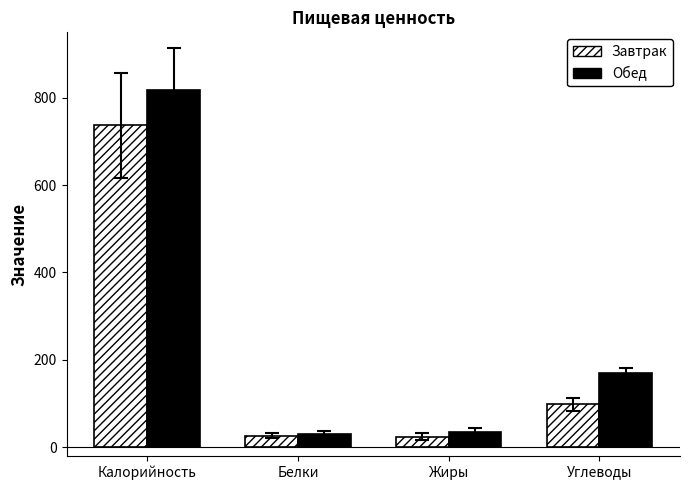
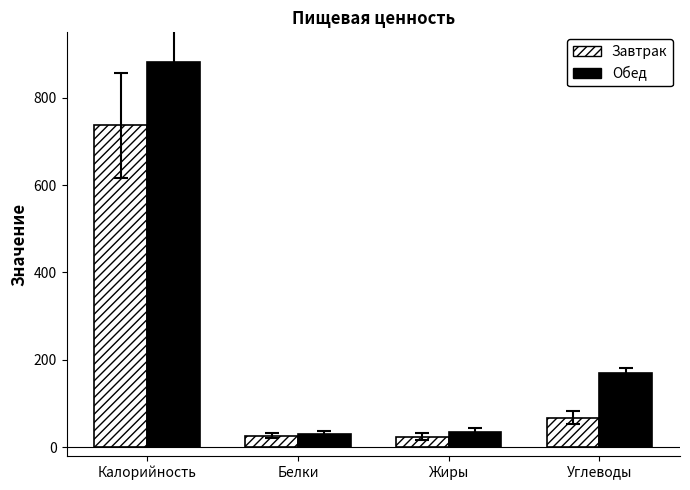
  {
    "Завтрак": {
      "Калорийность": 740,
      "Белки": 30,
      "Жиры": 20,
-     "Углеводы": 100
+     "Углеводы": 70
    },
    "Обед": {
-     "Калорийность": 820,
+     "Калорийность": 880,
      "Белки": 30,
      "Жиры": 40,
      "Углеводы": 170
    }
  }
